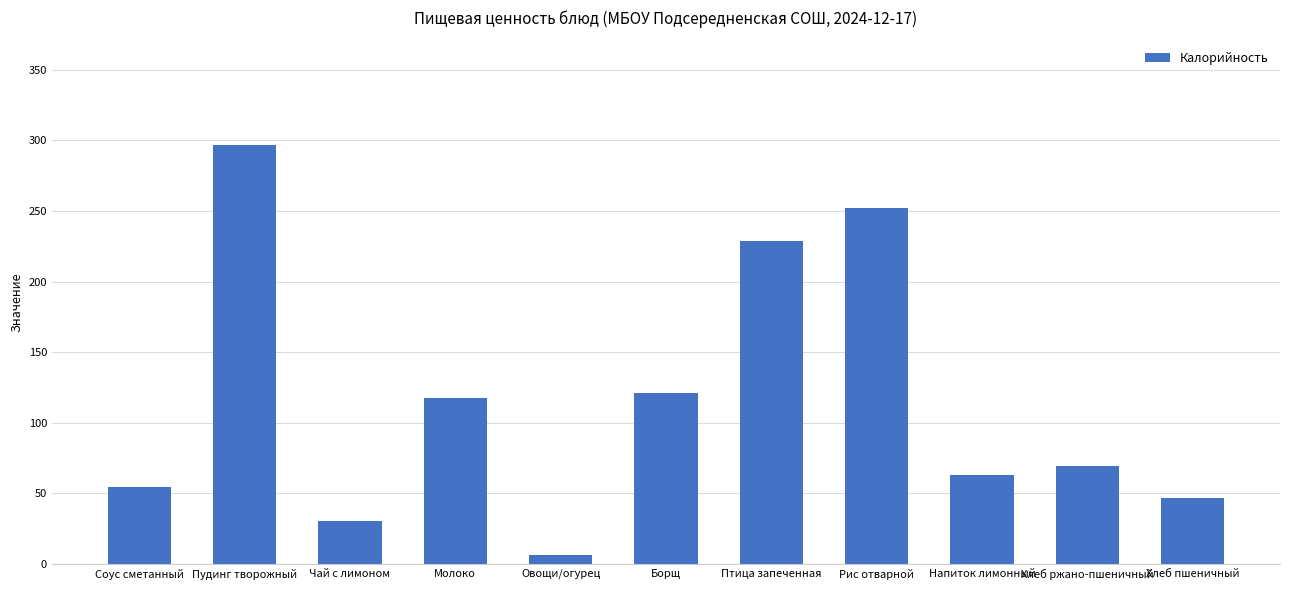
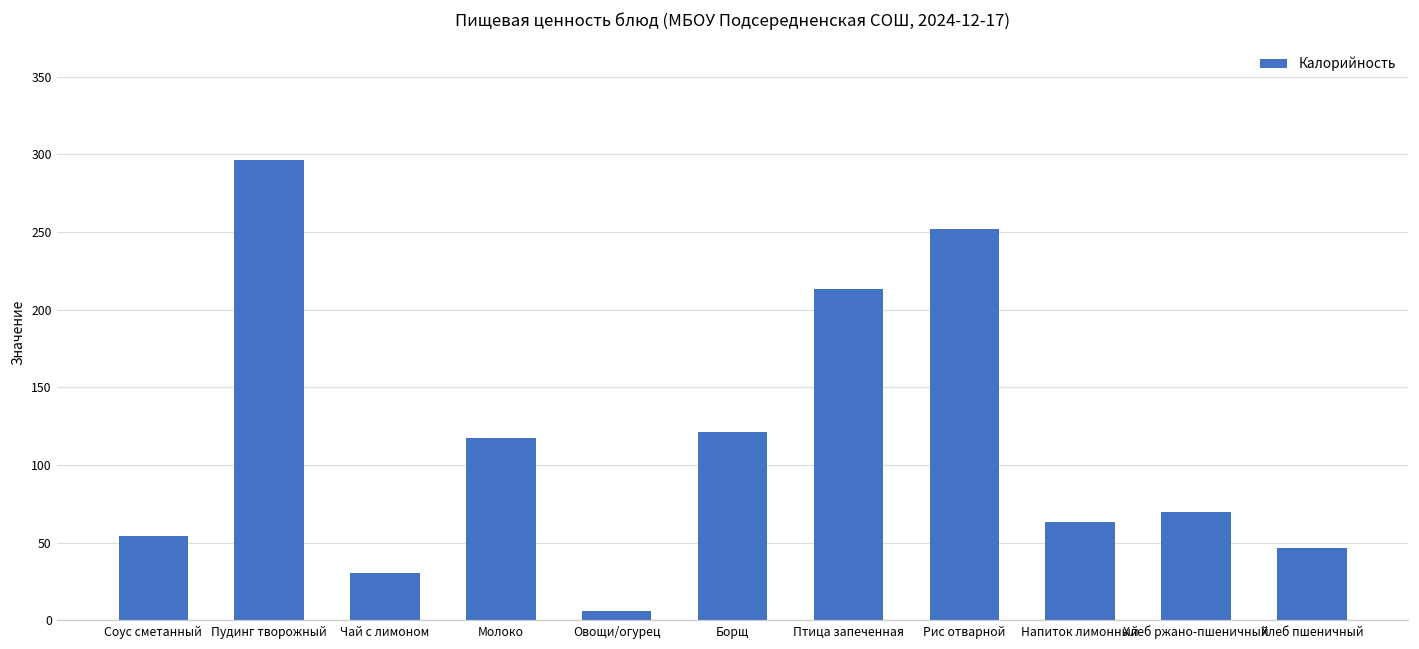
  {
    "Соус сметанный": 54,
    "Пудинг творожный": 297,
    "Чай с лимоном": 30,
    "Молоко": 118,
    "Овощи/огурец": 6,
    "Борщ": 121,
-   "Птица запеченная": 229,
+   "Птица запеченная": 213,
    "Рис отварной": 252,
    "Напиток лимонный": 63,
    "Хлеб ржано-пшеничный": 70,
    "Хлеб пшеничный": 47
  }
